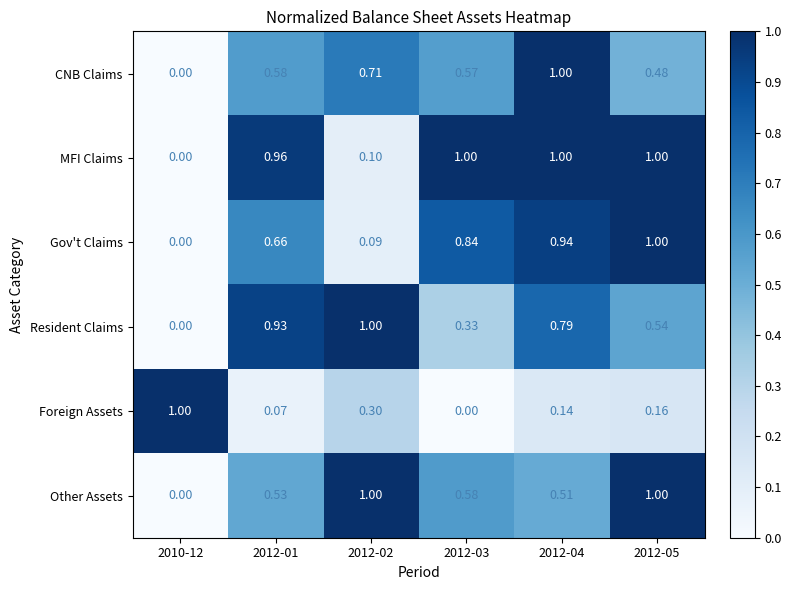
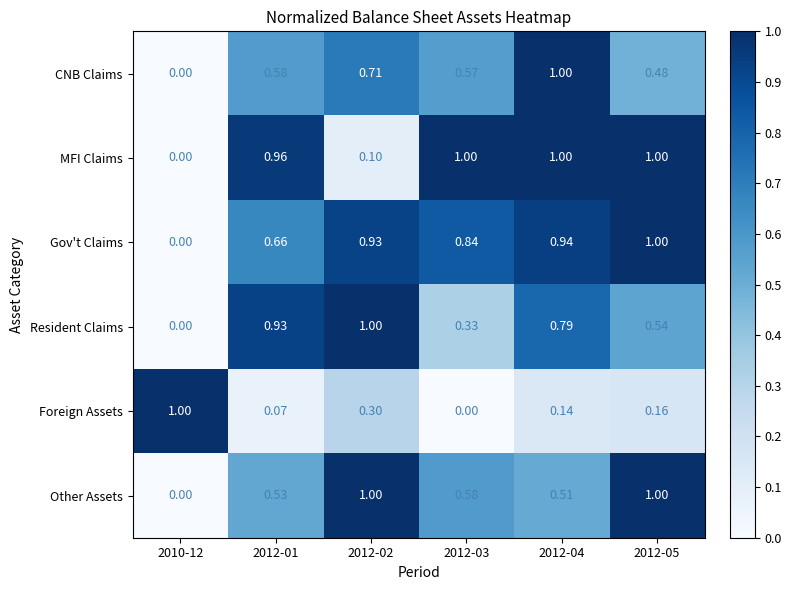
  {
    "CNB Claims": {
      "2010-12": 0.00,
      "2012-02": 0.71,
      "2012-04": 1.00
    },
    "MFI Claims": {
      "2010-12": 0.00,
      "2012-01": 0.96,
      "2012-02": 0.10,
      "2012-03": 1.00,
      "2012-04": 1.00,
      "2012-05": 1.00
    },
    "Gov't Claims": {
      "2010-12": 0.00,
      "2012-01": 0.66,
-     "2012-02": 0.09,
+     "2012-02": 0.93,
      "2012-03": 0.84,
      "2012-04": 0.94,
      "2012-05": 1.00
    },
    "Resident Claims": {
      "2010-12": 0.00,
      "2012-01": 0.93,
      "2012-02": 1.00,
      "2012-03": 0.33,
      "2012-04": 0.79
    },
    "Foreign Assets": {
      "2010-12": 1.00,
      "2012-01": 0.07,
      "2012-02": 0.30,
      "2012-03": 0.00,
      "2012-04": 0.14,
      "2012-05": 0.16
    },
    "Other Assets": {
      "2010-12": 0.00,
      "2012-02": 1.00,
      "2012-05": 1.00
    }
  }
